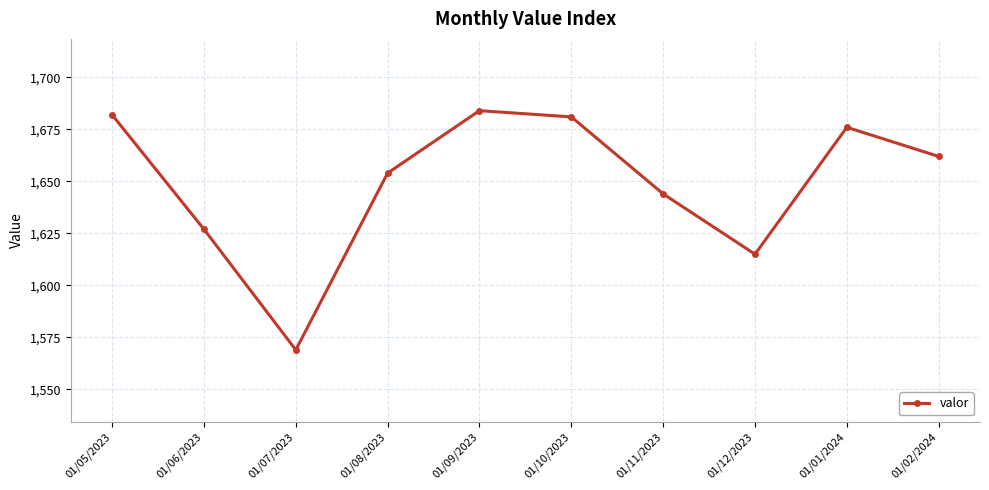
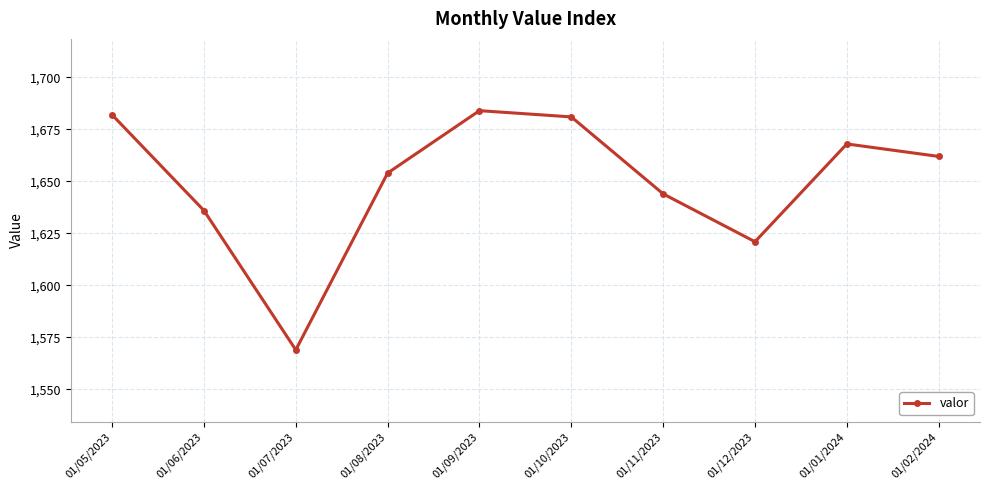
  {
    "01/05/2023": "1,682",
-   "01/06/2023": "1,627",
+   "01/06/2023": "1,636",
    "01/07/2023": "1,569",
    "01/08/2023": "1,654",
    "01/09/2023": "1,684",
    "01/10/2023": "1,681",
    "01/11/2023": "1,644",
-   "01/12/2023": "1,615",
-   "01/01/2024": "1,676",
+   "01/12/2023": "1,621",
+   "01/01/2024": "1,668",
    "01/02/2024": "1,662"
  }
